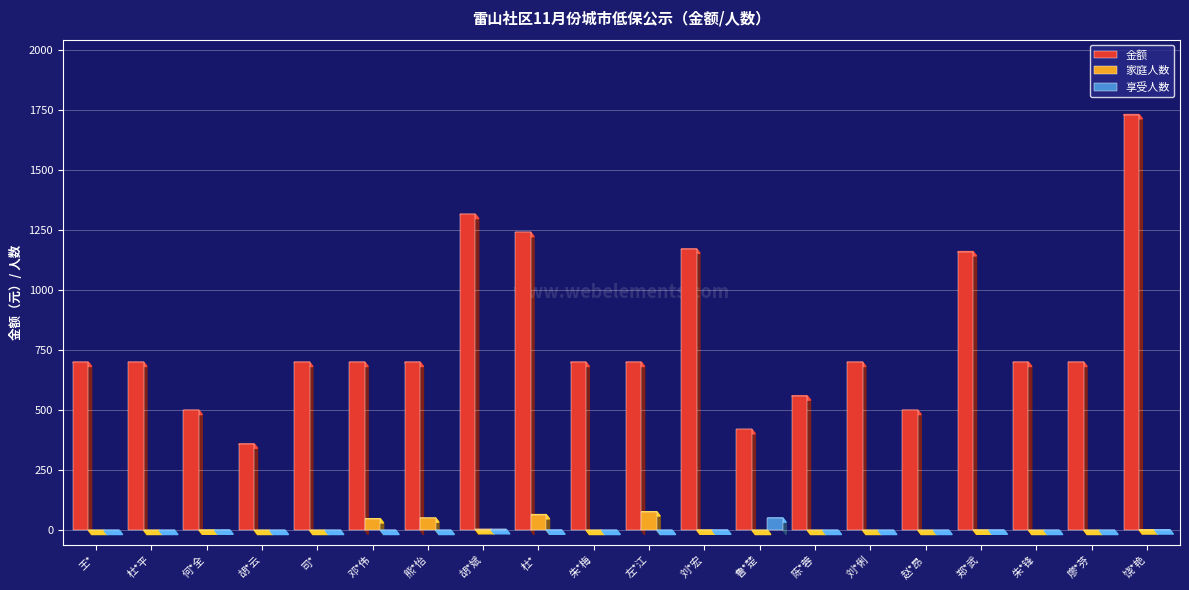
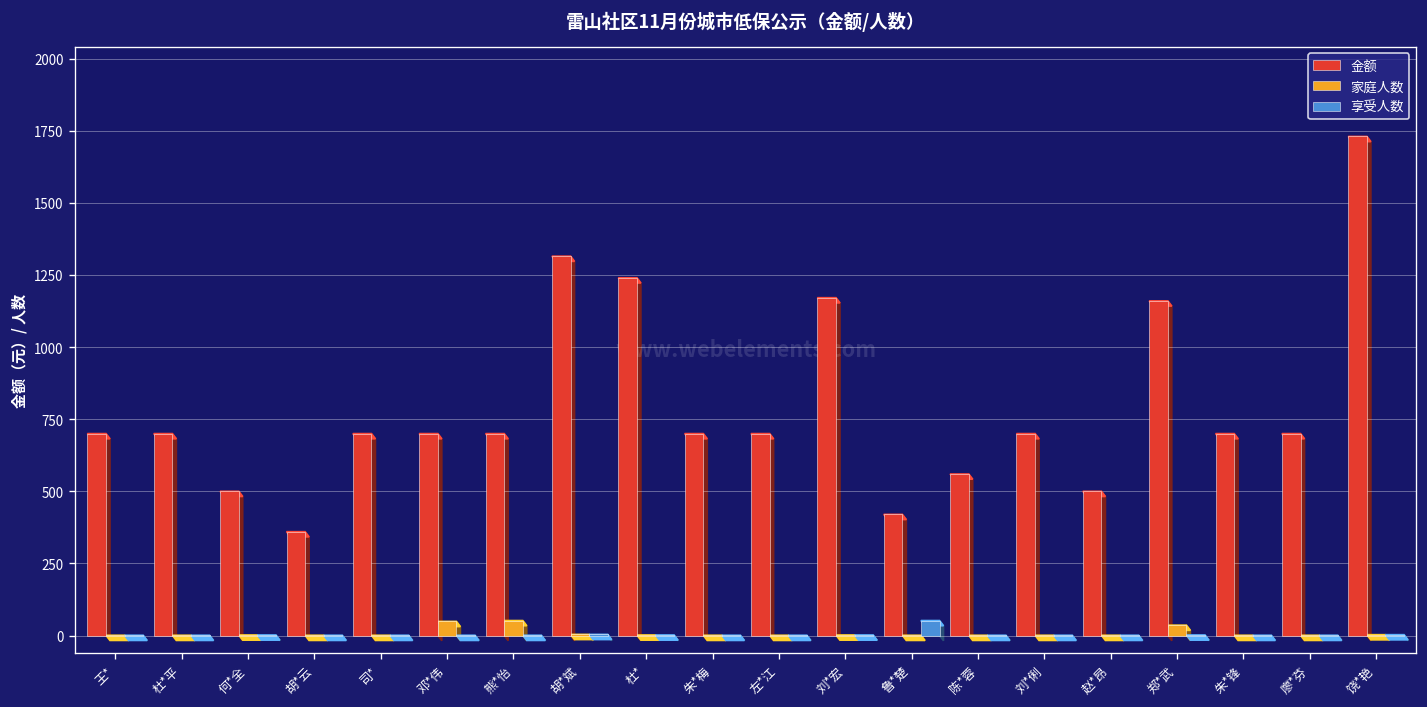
  {
    "金额": {
      "王*": 700,
      "杜*平": 700,
      "何*全": 500,
      "胡*云": 360,
      "司*": 700,
      "邓*伟": 700,
      "熊*怡": 700,
      "胡*斌": 1320,
      "杜*": 1240,
      "朱*梅": 700,
      "左*江": 700,
      "刘*宏": 1170,
      "鲁*楚": 420,
      "陈*蓉": 560,
      "刘*俐": 700,
      "赵*昂": 500,
      "郑*武": 1160,
      "朱*锋": 700,
      "廖*芬": 700,
      "饶*艳": 1730
    },
    "家庭人数": {
      "邓*伟": 50,
      "熊*怡": 50,
-     "杜*": 70,
-     "左*江": 80,
-     "郑*武": 0
+     "杜*": 0,
+     "左*江": 0,
+     "郑*武": 40
    },
    "享受人数": {
      "鲁*楚": 50
    }
  }
